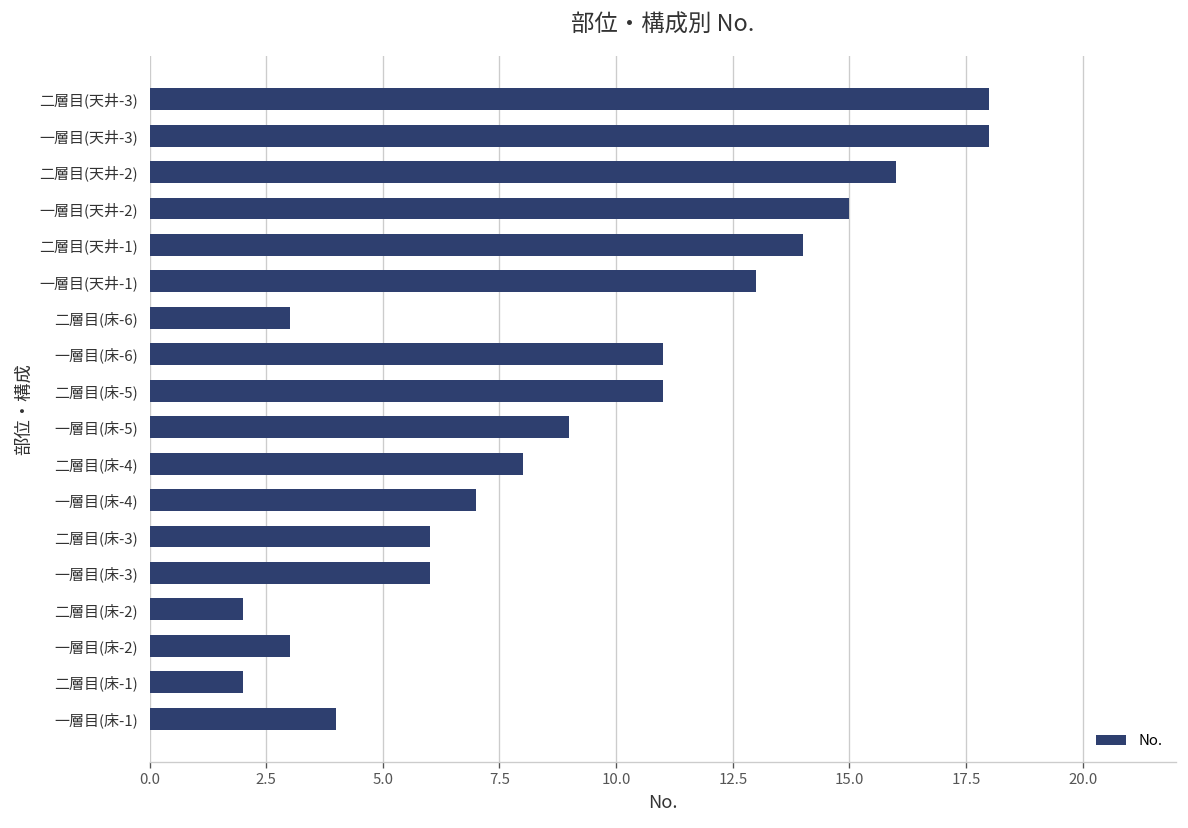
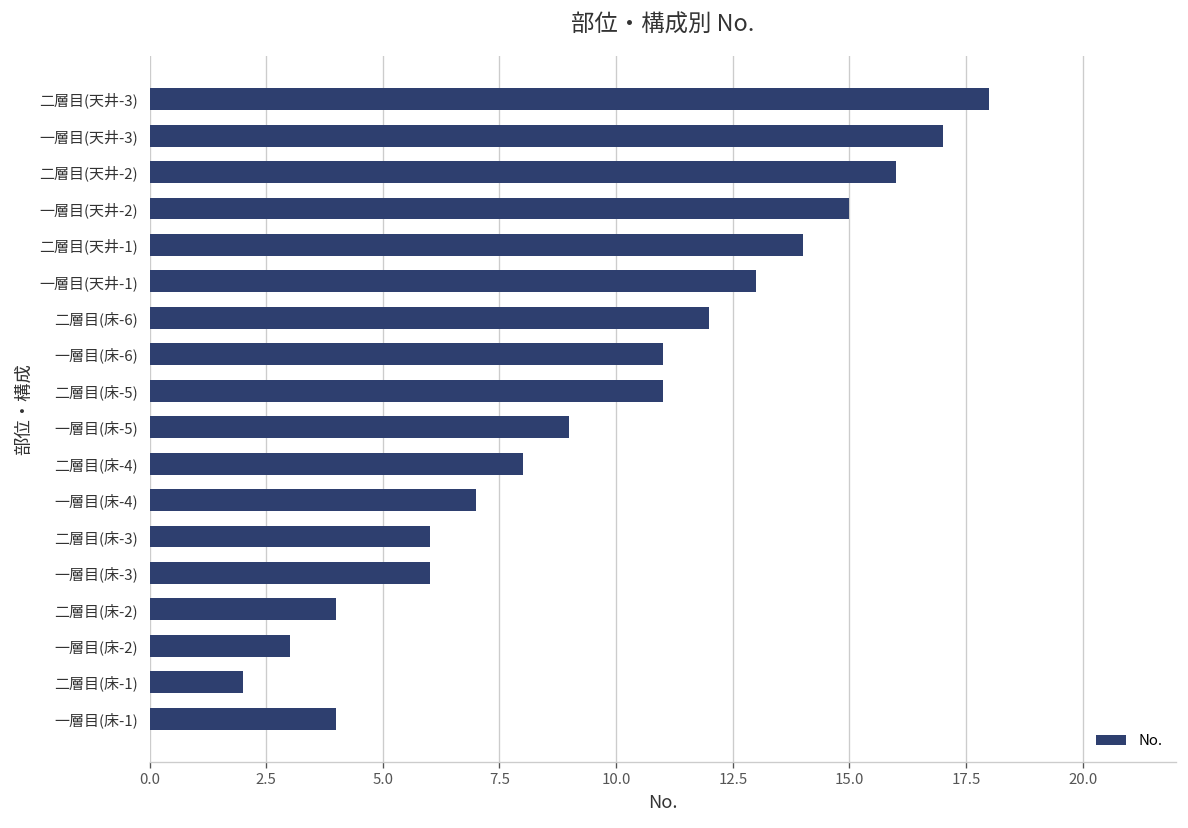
  {
    "二層目(天井-3)": 18,
-   "一層目(天井-3)": 18,
+   "一層目(天井-3)": 17,
    "二層目(天井-2)": 16,
    "一層目(天井-2)": 15,
    "二層目(天井-1)": 14,
    "一層目(天井-1)": 13,
-   "二層目(床-6)": 3,
+   "二層目(床-6)": 12,
    "一層目(床-6)": 11,
    "二層目(床-5)": 11,
    "一層目(床-5)": 9,
    "二層目(床-4)": 8,
    "一層目(床-4)": 7,
    "二層目(床-3)": 6,
    "一層目(床-3)": 6,
-   "二層目(床-2)": 2,
+   "二層目(床-2)": 4,
    "一層目(床-2)": 3,
    "二層目(床-1)": 2,
    "一層目(床-1)": 4
  }
